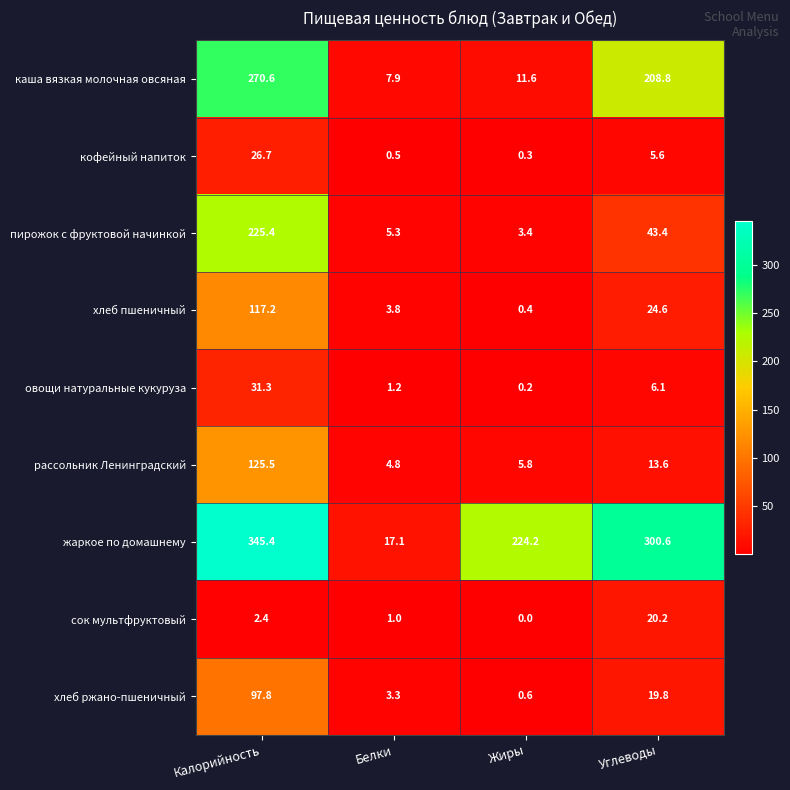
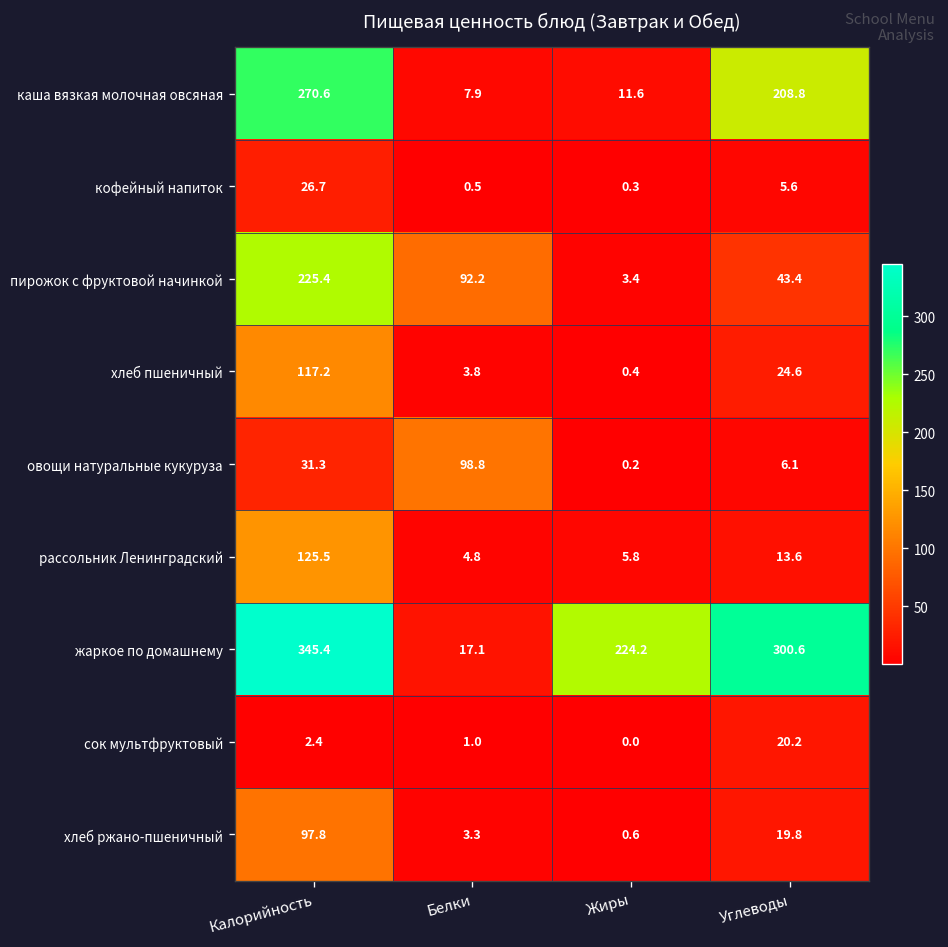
  {
    "каша вязкая молочная овсяная": {
      "Калорийность": 270.6,
      "Белки": 7.9,
      "Жиры": 11.6,
      "Углеводы": 208.8
    },
    "кофейный напиток": {
      "Калорийность": 26.7,
      "Белки": 0.5,
      "Жиры": 0.3,
      "Углеводы": 5.6
    },
    "пирожок с фруктовой начинкой": {
      "Калорийность": 225.4,
-     "Белки": 5.3,
+     "Белки": 92.2,
      "Жиры": 3.4,
      "Углеводы": 43.4
    },
    "хлеб пшеничный": {
      "Калорийность": 117.2,
      "Белки": 3.8,
      "Жиры": 0.4,
      "Углеводы": 24.6
    },
    "овощи натуральные кукуруза": {
      "Калорийность": 31.3,
-     "Белки": 1.2,
+     "Белки": 98.8,
      "Жиры": 0.2,
      "Углеводы": 6.1
    },
    "рассольник Ленинградский": {
      "Калорийность": 125.5,
      "Белки": 4.8,
      "Жиры": 5.8,
      "Углеводы": 13.6
    },
    "жаркое по домашнему": {
      "Калорийность": 345.4,
      "Белки": 17.1,
      "Жиры": 224.2,
      "Углеводы": 300.6
    },
    "сок мультфруктовый": {
      "Калорийность": 2.4,
      "Белки": 1.0,
      "Жиры": 0.0,
      "Углеводы": 20.2
    },
    "хлеб ржано-пшеничный": {
      "Калорийность": 97.8,
      "Белки": 3.3,
      "Жиры": 0.6,
      "Углеводы": 19.8
    }
  }
